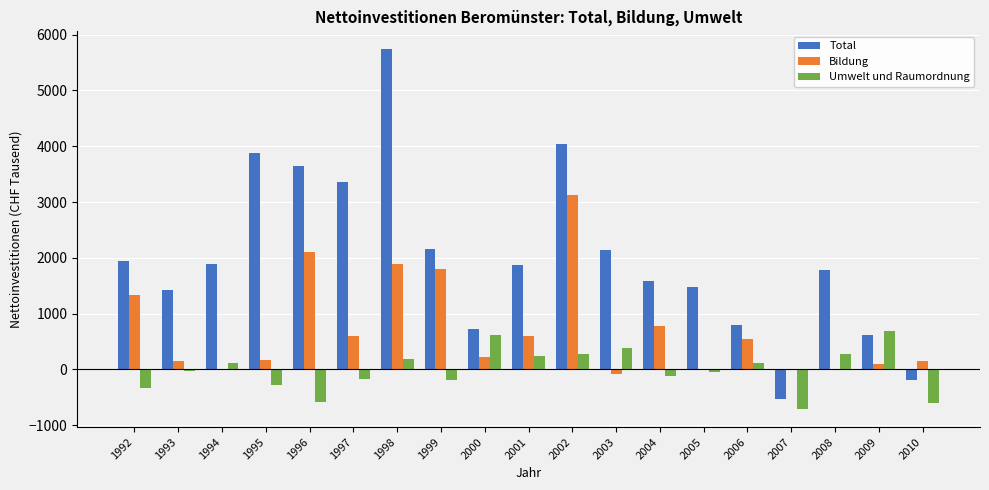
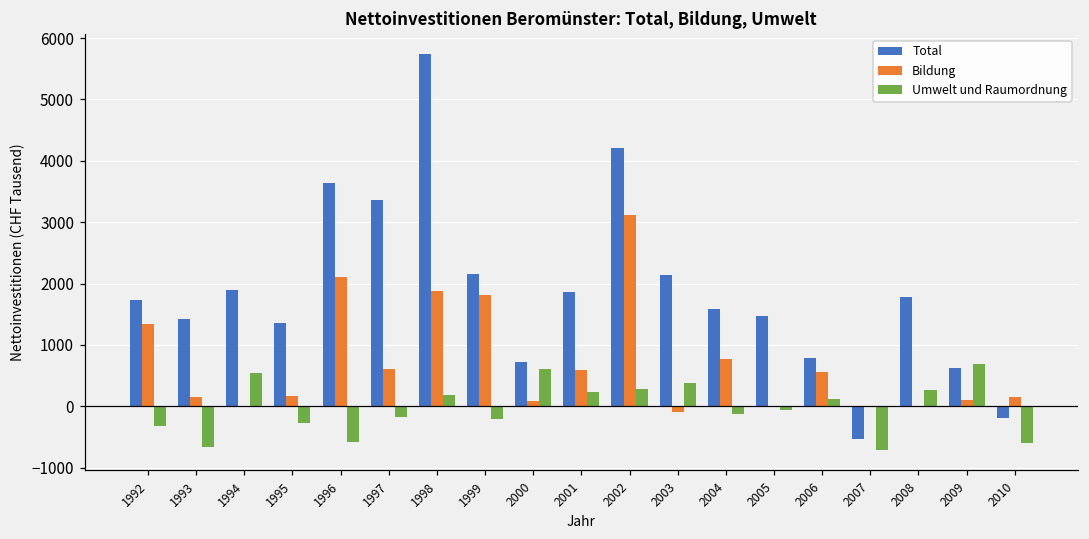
  {
    "Total": {
-     "1992": 1900,
+     "1992": 1700,
      "1993": 1400,
      "1994": 1900,
-     "1995": 3900,
+     "1995": 1400,
      "1996": 3600,
      "1997": 3400,
      "1998": 5700,
      "1999": 2200,
      "2000": 700,
      "2001": 1900,
-     "2002": 4000,
+     "2002": 4200,
      "2003": 2100,
      "2004": 1600,
      "2005": 1500,
      "2006": 800,
      "2007": -500,
      "2008": 1800,
      "2009": 600,
      "2010": -200
    },
    "Bildung": {
      "1992": 1300,
      "1993": 200,
      "1995": 200,
      "1996": 2100,
      "1997": 600,
      "1998": 1900,
      "1999": 1800,
-     "2000": 200,
+     "2000": 100,
      "2001": 600,
      "2002": 3100,
      "2003": -100,
      "2004": 800,
      "2006": 600,
      "2008": 0,
      "2009": 100,
      "2010": 100
    },
    "Umwelt und Raumordnung": {
      "1992": -300,
-     "1993": 0,
-     "1994": 100,
+     "1993": -700,
+     "1994": 500,
      "1995": -300,
      "1996": -600,
      "1997": -200,
      "1998": 200,
      "1999": -200,
      "2000": 600,
      "2001": 200,
      "2002": 300,
      "2003": 400,
      "2004": -100,
      "2005": -100,
      "2006": 100,
      "2007": -700,
      "2008": 300,
      "2009": 700,
      "2010": -600
    }
  }
